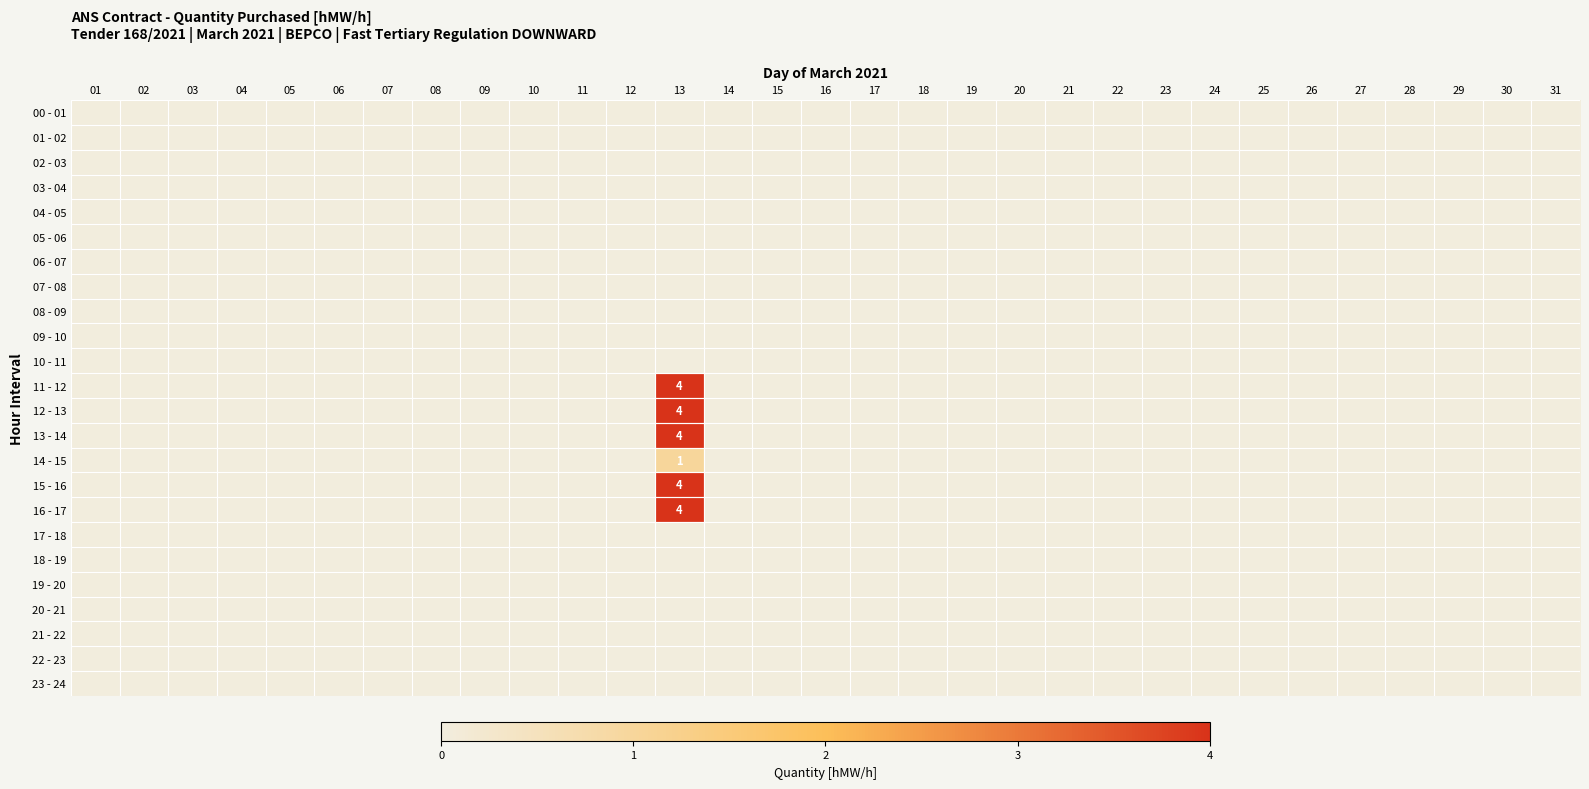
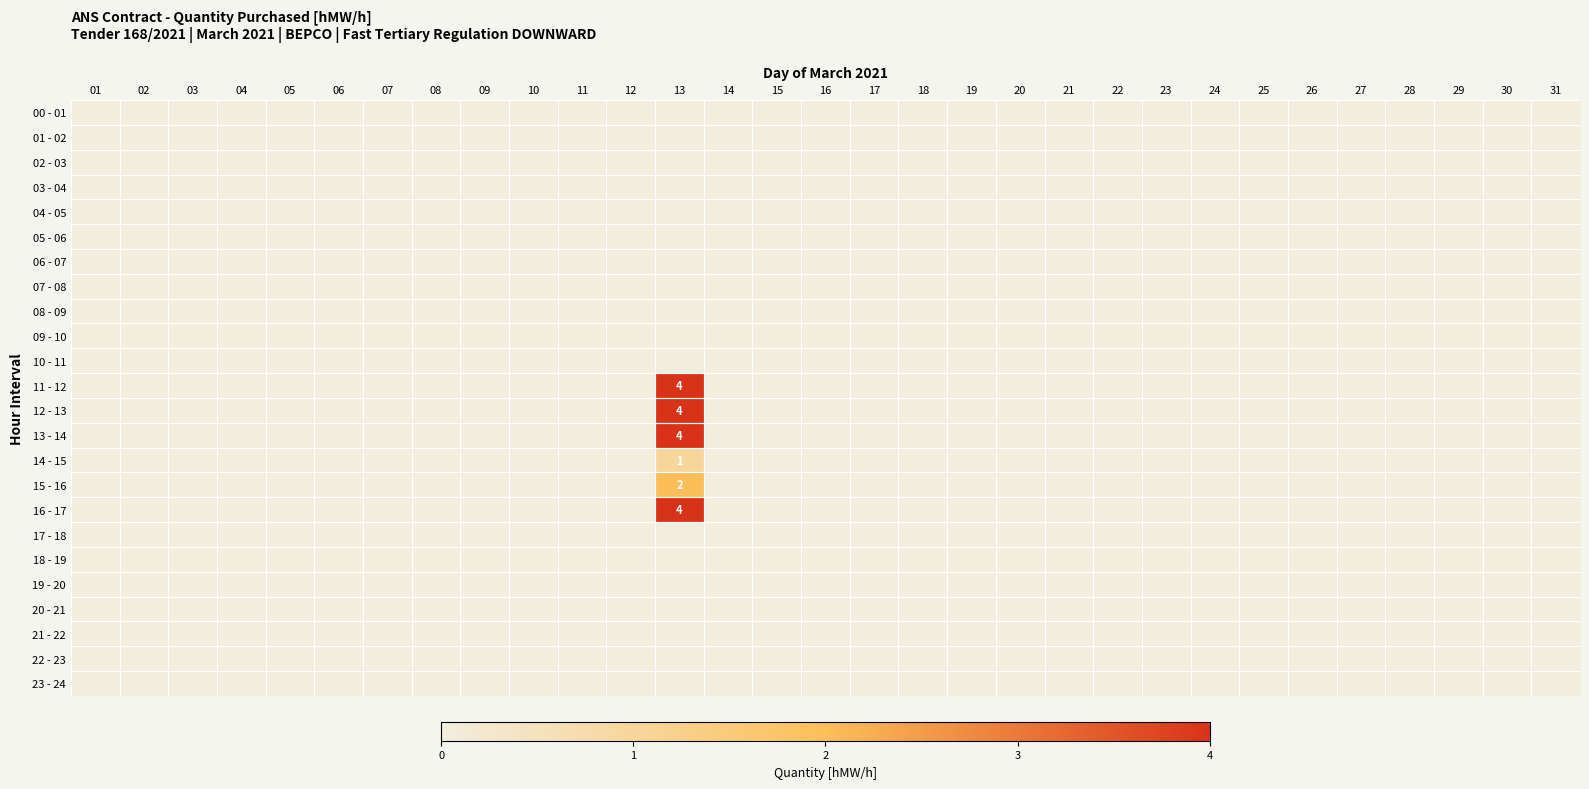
  {
    "11 - 12": {
      "13": 4
    },
    "12 - 13": {
      "13": 4
    },
    "13 - 14": {
      "13": 4
    },
    "14 - 15": {
      "13": 1
    },
    "15 - 16": {
-     "13": 4
+     "13": 2
    },
    "16 - 17": {
      "13": 4
    }
  }
